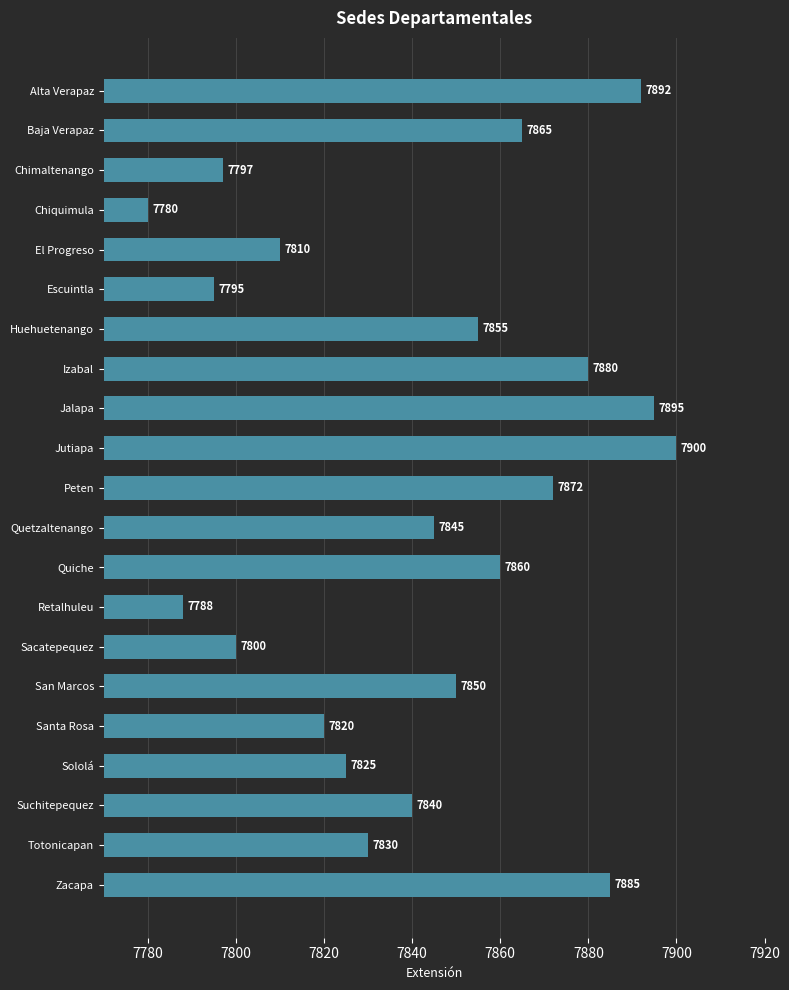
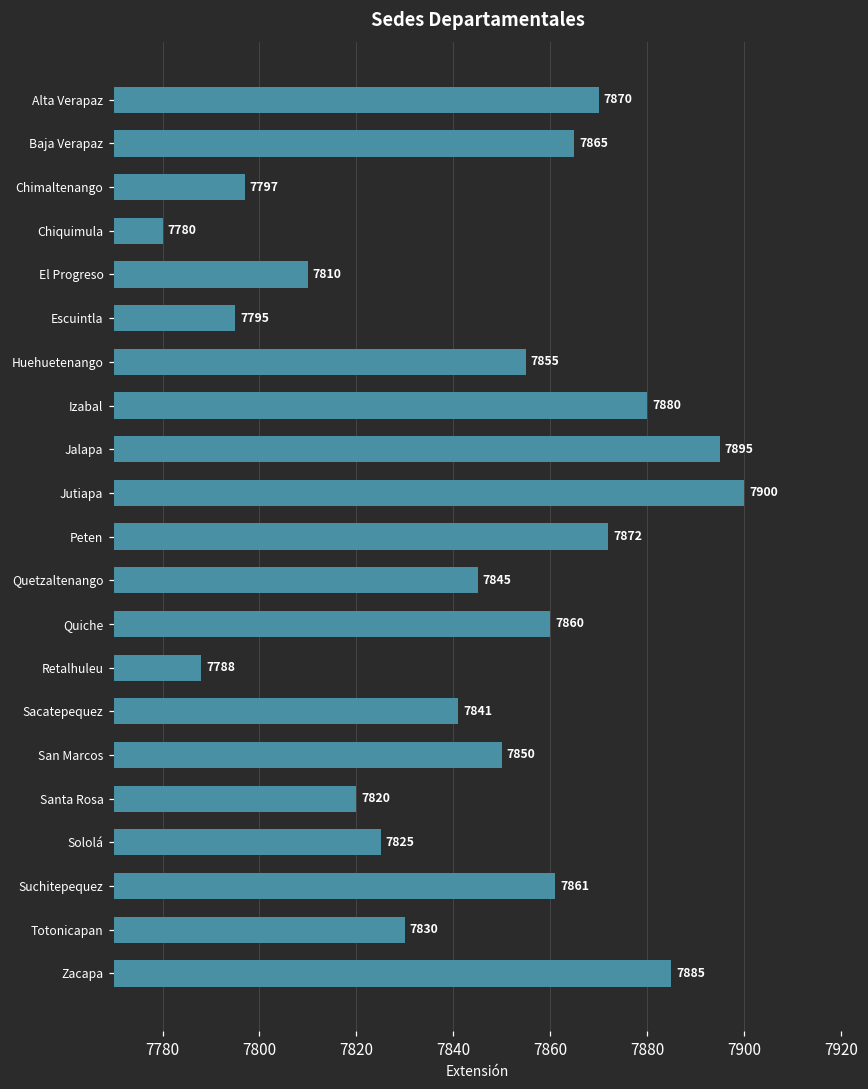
  {
-   "Alta Verapaz": 7892,
+   "Alta Verapaz": 7870,
    "Baja Verapaz": 7865,
    "Chimaltenango": 7797,
    "Chiquimula": 7780,
    "El Progreso": 7810,
    "Escuintla": 7795,
    "Huehuetenango": 7855,
    "Izabal": 7880,
    "Jalapa": 7895,
    "Jutiapa": 7900,
    "Peten": 7872,
    "Quetzaltenango": 7845,
    "Quiche": 7860,
    "Retalhuleu": 7788,
-   "Sacatepequez": 7800,
+   "Sacatepequez": 7841,
    "San Marcos": 7850,
    "Santa Rosa": 7820,
    "Sololá": 7825,
-   "Suchitepequez": 7840,
+   "Suchitepequez": 7861,
    "Totonicapan": 7830,
    "Zacapa": 7885
  }
